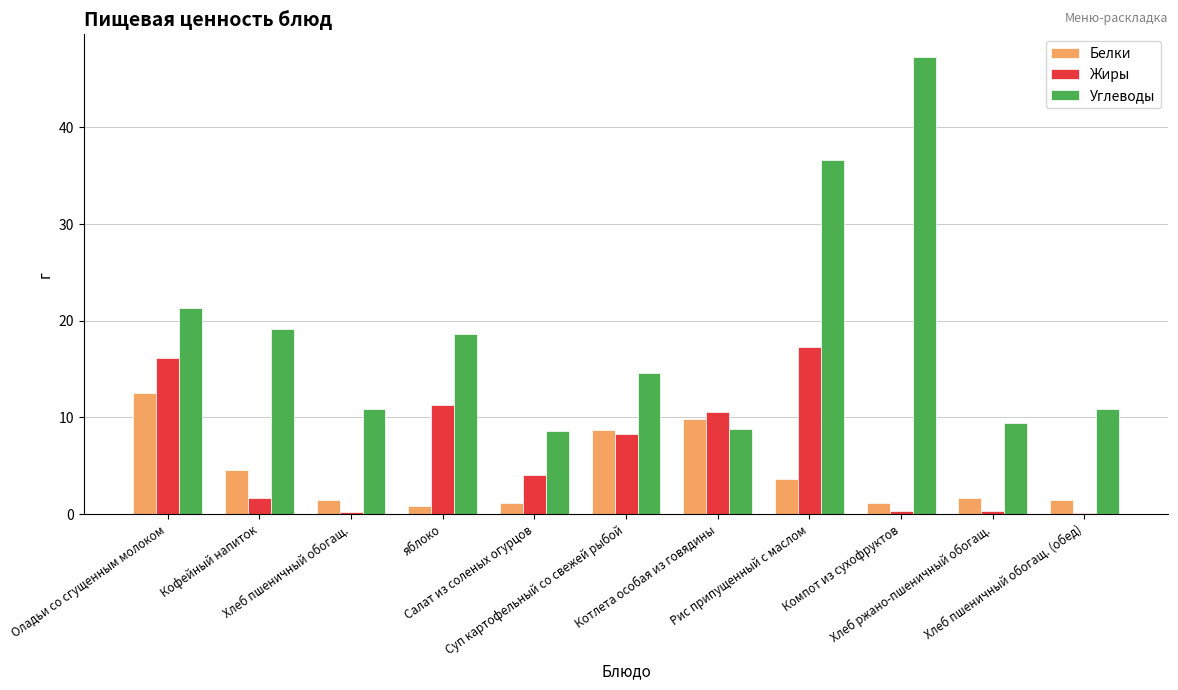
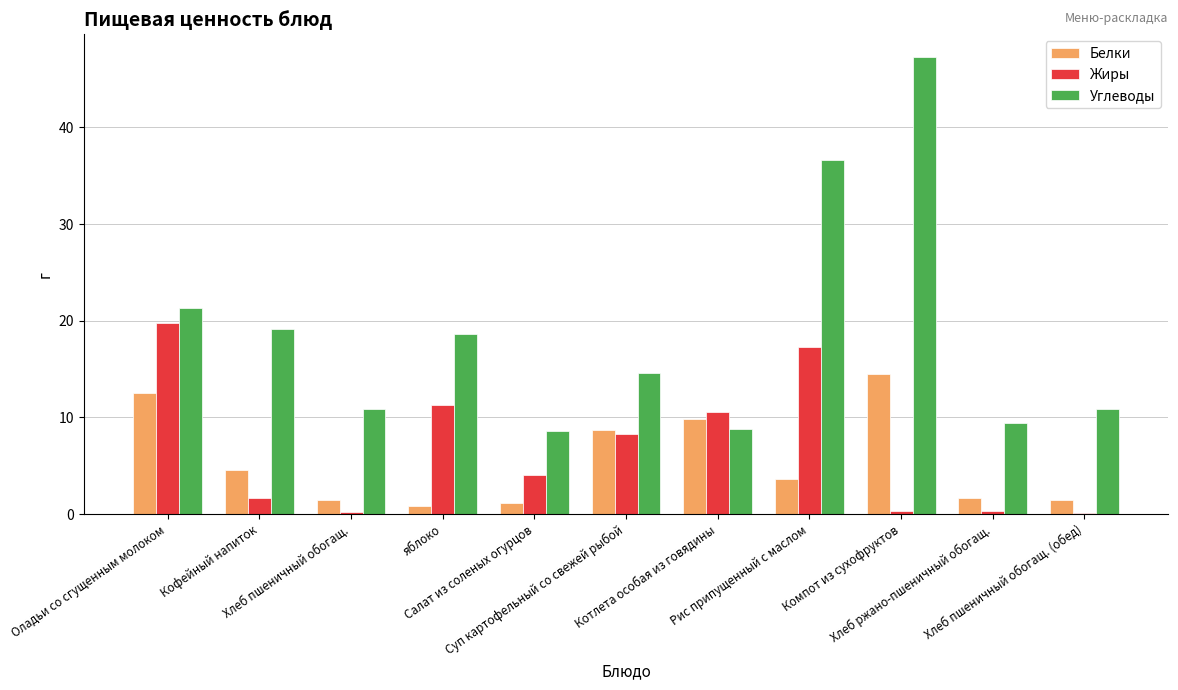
  {
    "Белки": {
      "Оладьи со сгущенным молоком": 13,
      "Кофейный напиток": 5,
      "Хлеб пшеничный обогащ.": 2,
      "яблоко": 1,
      "Салат из соленых огурцов": 1,
      "Суп картофельный со свежей рыбой": 9,
      "Котлета особая из говядины": 10,
      "Рис припущенный с маслом": 4,
-     "Компот из сухофруктов": 1,
+     "Компот из сухофруктов": 15,
      "Хлеб ржано-пшеничный обогащ.": 2,
      "Хлеб пшеничный обогащ. (обед)": 2
    },
    "Жиры": {
-     "Оладьи со сгущенным молоком": 16,
+     "Оладьи со сгущенным молоком": 20,
      "Кофейный напиток": 2,
      "яблоко": 11,
      "Салат из соленых огурцов": 4,
      "Суп картофельный со свежей рыбой": 8,
      "Котлета особая из говядины": 11,
      "Рис припущенный с маслом": 17,
      "Компот из сухофруктов": 0,
      "Хлеб ржано-пшеничный обогащ.": 0
    },
    "Углеводы": {
      "Оладьи со сгущенным молоком": 21,
      "Кофейный напиток": 19,
      "Хлеб пшеничный обогащ.": 11,
      "яблоко": 19,
      "Салат из соленых огурцов": 9,
      "Суп картофельный со свежей рыбой": 15,
      "Котлета особая из говядины": 9,
      "Рис припущенный с маслом": 37,
      "Компот из сухофруктов": 47,
      "Хлеб ржано-пшеничный обогащ.": 9,
      "Хлеб пшеничный обогащ. (обед)": 11
    }
  }
